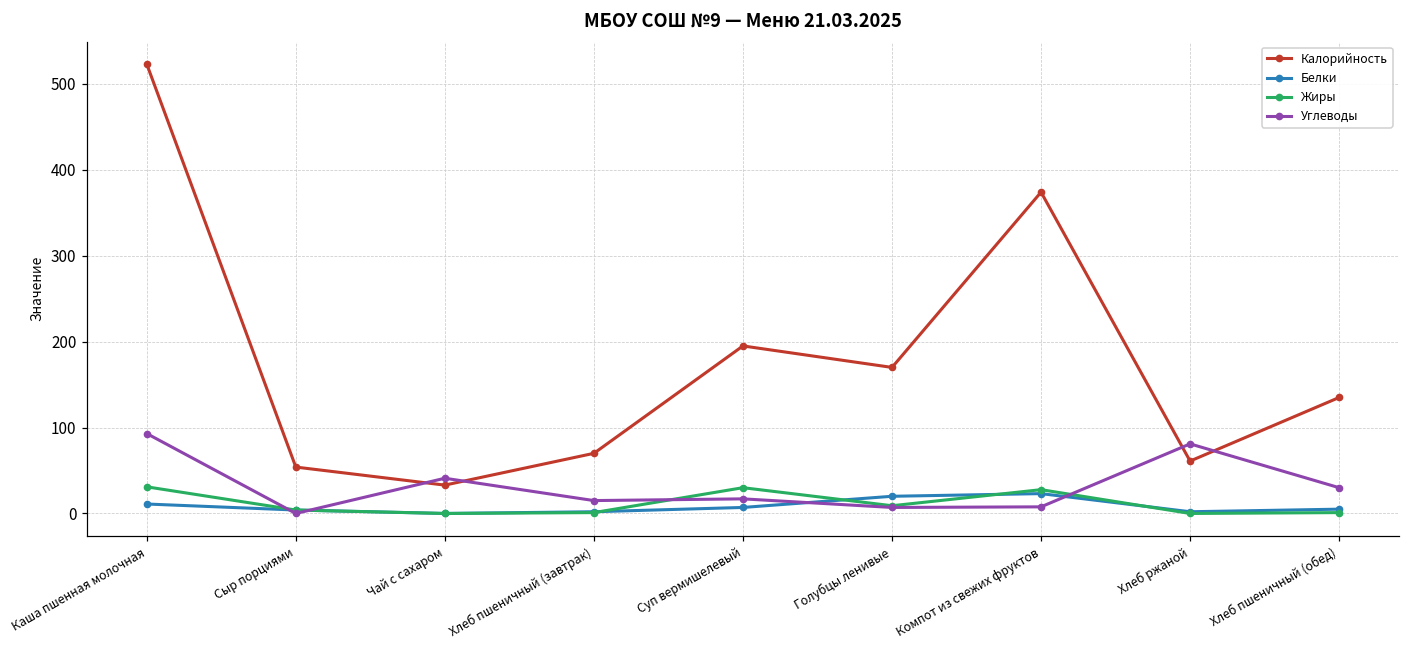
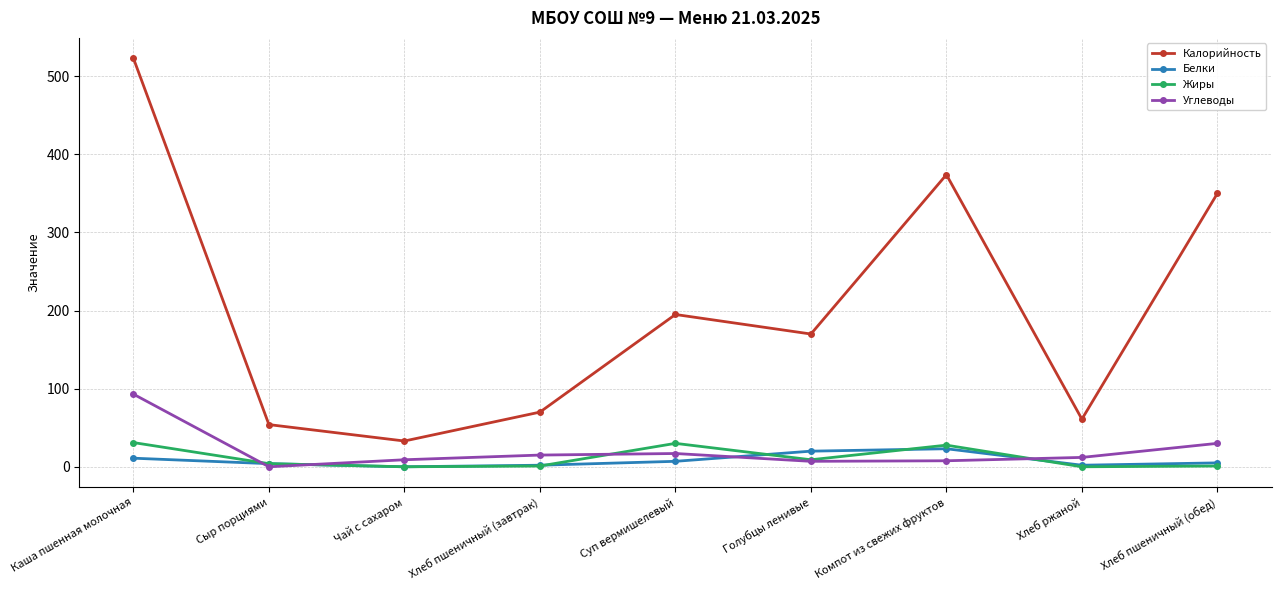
  {
    "Калорийность": {
      "Каша пшенная молочная": 520,
      "Сыр порциями": 50,
      "Чай с сахаром": 30,
      "Хлеб пшеничный (завтрак)": 70,
      "Суп вермишелевый": 200,
      "Голубцы ленивые": 170,
      "Компот из свежих фруктов": 370,
      "Хлеб ржаной": 60,
-     "Хлеб пшеничный (обед)": 140
+     "Хлеб пшеничный (обед)": 350
    },
    "Белки": {
      "Каша пшенная молочная": 10,
      "Суп вермишелевый": 10,
      "Голубцы ленивые": 20,
      "Компот из свежих фруктов": 20,
      "Хлеб пшеничный (обед)": 10
    },
    "Жиры": {
      "Каша пшенная молочная": 30,
      "Суп вермишелевый": 30,
      "Компот из свежих фруктов": 30,
      "Хлеб пшеничный (обед)": 0
    },
    "Углеводы": {
      "Каша пшенная молочная": 90,
      "Сыр порциями": 0,
-     "Чай с сахаром": 40,
+     "Чай с сахаром": 10,
      "Хлеб пшеничный (завтрак)": 20,
      "Суп вермишелевый": 20,
      "Компот из свежих фруктов": 10,
-     "Хлеб ржаной": 80,
+     "Хлеб ржаной": 10,
      "Хлеб пшеничный (обед)": 30
    }
  }
